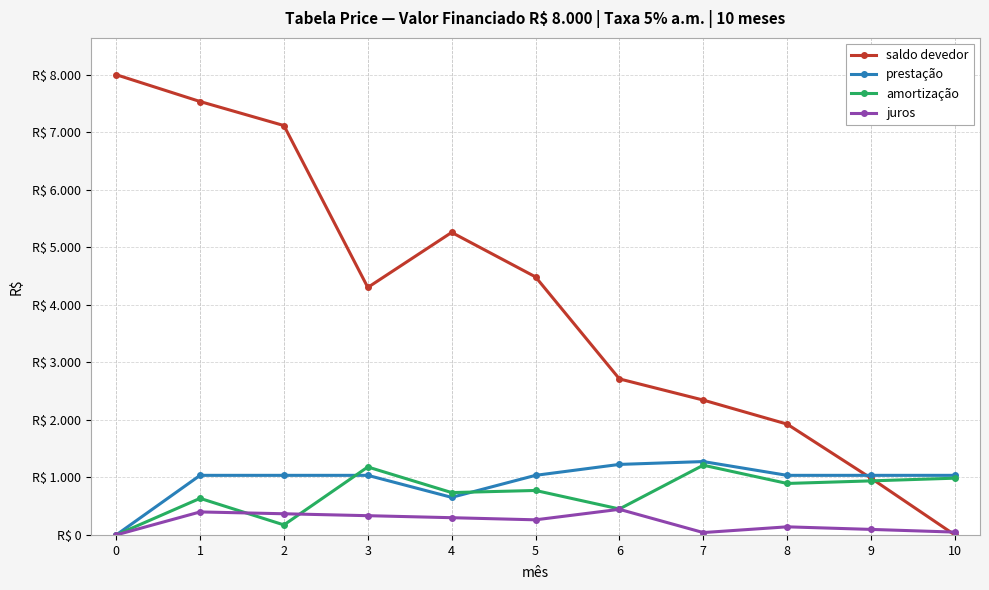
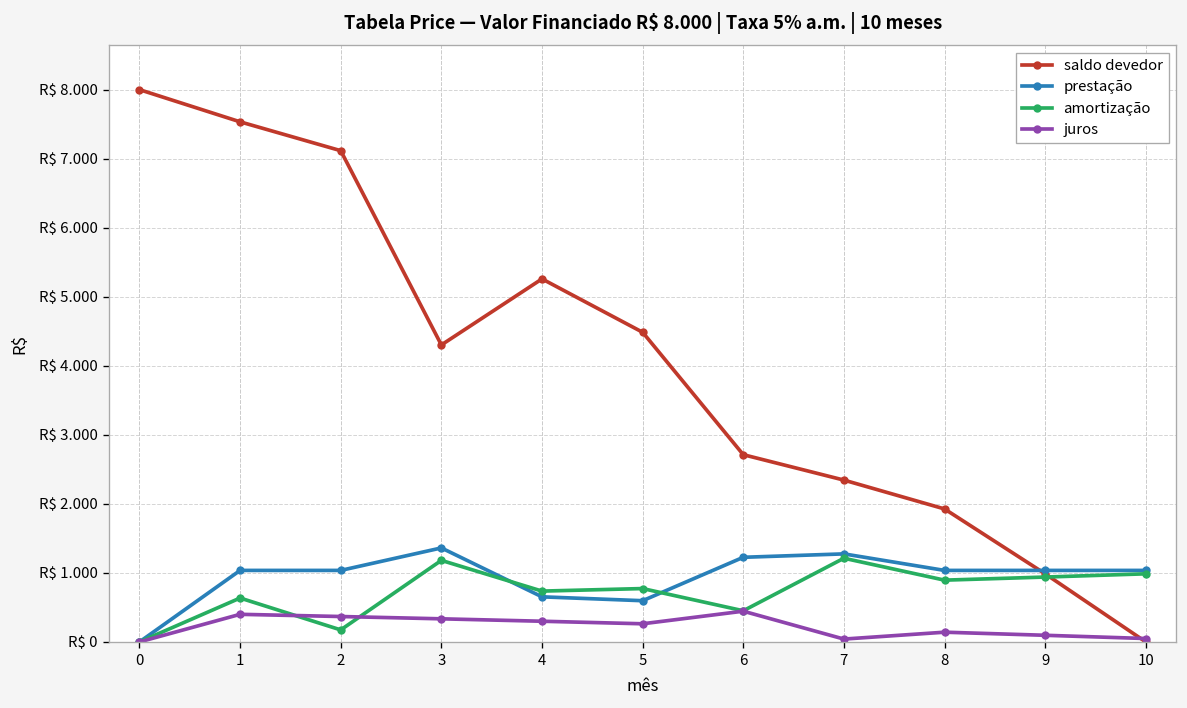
  {
    "saldo devedor": {
      "0": "R$ 8.0",
      "1": "R$ 7.5",
      "2": "R$ 7.1",
      "3": "R$ 4.3",
      "4": "R$ 5.3",
      "5": "R$ 4.5",
      "6": "R$ 2.7",
      "7": "R$ 2.3",
      "8": "R$ 1.9",
      "9": "R$ 1.0",
      "10": "R$ 0.0"
    },
    "prestação": {
      "1": "R$ 1.0",
      "2": "R$ 1.0",
-     "3": "R$ 1.0",
+     "3": "R$ 1.4",
      "4": "R$ 0.7",
-     "5": "R$ 1.0",
+     "5": "R$ 0.6",
      "6": "R$ 1.2",
      "7": "R$ 1.3",
      "8": "R$ 1.0",
      "9": "R$ 1.0",
      "10": "R$ 1.0"
    },
    "amortização": {
      "1": "R$ 0.6",
      "2": "R$ 0.2",
      "3": "R$ 1.2",
      "4": "R$ 0.7",
      "5": "R$ 0.8",
      "7": "R$ 1.2",
      "8": "R$ 0.9",
      "9": "R$ 0.9",
      "10": "R$ 1.0"
    },
    "juros": {
      "1": "R$ 0.4",
      "2": "R$ 0.4",
      "3": "R$ 0.3",
      "4": "R$ 0.3",
      "5": "R$ 0.3",
      "7": "R$ 0.0",
      "8": "R$ 0.1",
      "9": "R$ 0.1",
      "10": "R$ 0.0"
    }
  }
